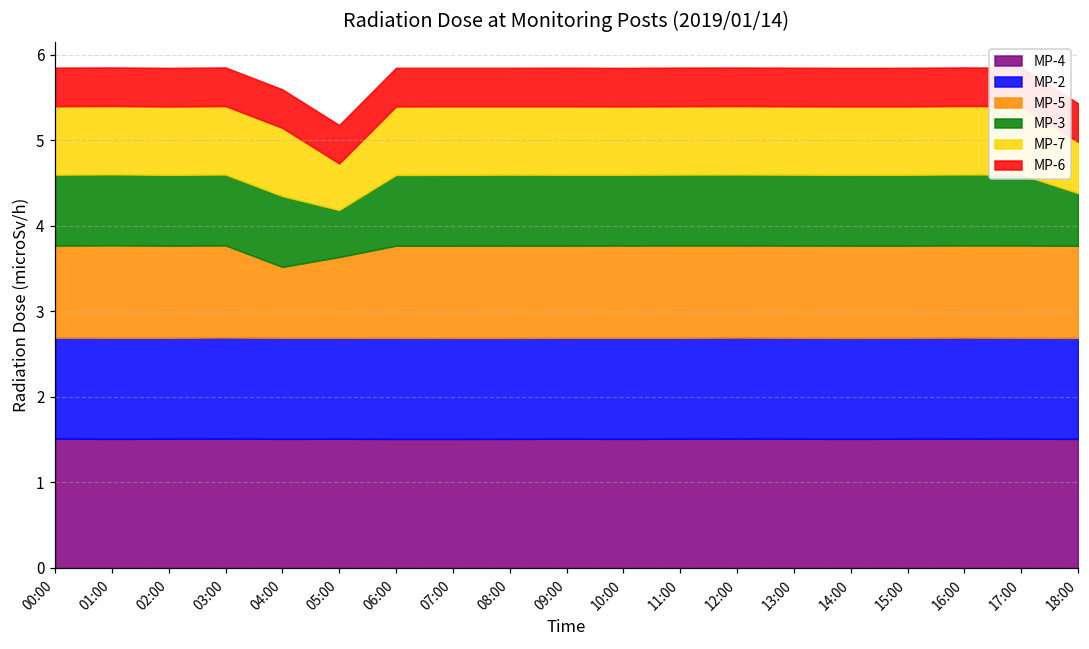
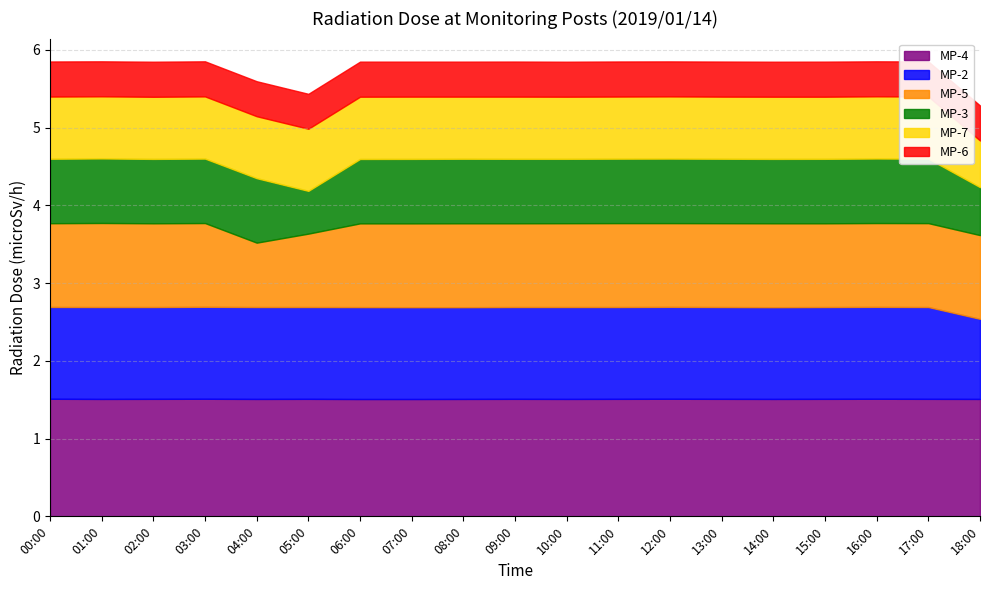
  {
    "MP-4": {
      "00:00": 1.5,
      "01:00": 1.5,
      "02:00": 1.5,
      "03:00": 1.5,
      "04:00": 1.5,
      "05:00": 1.5,
      "06:00": 1.5,
      "07:00": 1.5,
      "08:00": 1.5,
      "09:00": 1.5,
      "10:00": 1.5,
      "11:00": 1.5,
      "12:00": 1.5,
      "13:00": 1.5,
      "14:00": 1.5,
      "15:00": 1.5,
      "16:00": 1.5,
      "17:00": 1.5,
      "18:00": 1.5
    },
    "MP-2": {
      "00:00": 1.2,
      "01:00": 1.2,
      "02:00": 1.2,
      "03:00": 1.2,
      "04:00": 1.2,
      "05:00": 1.2,
      "06:00": 1.2,
      "07:00": 1.2,
      "08:00": 1.2,
      "09:00": 1.2,
      "10:00": 1.2,
      "11:00": 1.2,
      "12:00": 1.2,
      "13:00": 1.2,
      "14:00": 1.2,
      "15:00": 1.2,
      "16:00": 1.2,
      "17:00": 1.2,
-     "18:00": 1.2
+     "18:00": 1.0
    },
    "MP-5": {
      "00:00": 1.1,
      "01:00": 1.1,
      "02:00": 1.1,
      "03:00": 1.1,
      "04:00": 0.8,
      "05:00": 0.9,
      "06:00": 1.1,
      "07:00": 1.1,
      "08:00": 1.1,
      "09:00": 1.1,
      "10:00": 1.1,
      "11:00": 1.1,
      "12:00": 1.1,
      "13:00": 1.1,
      "14:00": 1.1,
      "15:00": 1.1,
      "16:00": 1.1,
      "17:00": 1.1,
      "18:00": 1.1
    },
    "MP-3": {
      "00:00": 0.8,
      "01:00": 0.8,
      "02:00": 0.8,
      "03:00": 0.8,
      "04:00": 0.8,
      "05:00": 0.5,
      "06:00": 0.8,
      "07:00": 0.8,
      "08:00": 0.8,
      "09:00": 0.8,
      "10:00": 0.8,
      "11:00": 0.8,
      "12:00": 0.8,
      "13:00": 0.8,
      "14:00": 0.8,
      "15:00": 0.8,
      "16:00": 0.8,
      "18:00": 0.6
    },
    "MP-7": {
      "00:00": 0.8,
      "01:00": 0.8,
      "02:00": 0.8,
      "03:00": 0.8,
      "04:00": 0.8,
-     "05:00": 0.5,
+     "05:00": 0.8,
      "06:00": 0.8,
      "07:00": 0.8,
      "08:00": 0.8,
      "09:00": 0.8,
      "10:00": 0.8,
      "11:00": 0.8,
      "12:00": 0.8,
      "13:00": 0.8,
      "14:00": 0.8,
      "15:00": 0.8,
      "16:00": 0.8,
      "18:00": 0.6
    },
    "MP-6": {
      "00:00": 0.5,
      "01:00": 0.5,
      "02:00": 0.5,
      "03:00": 0.5,
      "04:00": 0.5,
      "05:00": 0.4,
      "06:00": 0.5,
      "07:00": 0.5,
      "08:00": 0.5,
      "09:00": 0.5,
      "10:00": 0.5,
      "11:00": 0.5,
      "12:00": 0.5,
      "13:00": 0.5,
      "14:00": 0.5,
      "15:00": 0.5,
      "16:00": 0.5,
      "18:00": 0.5
    }
  }
